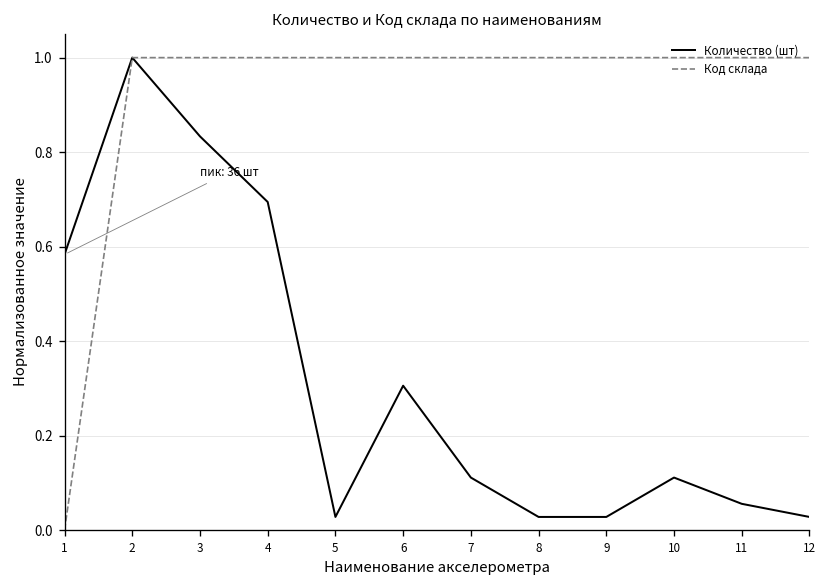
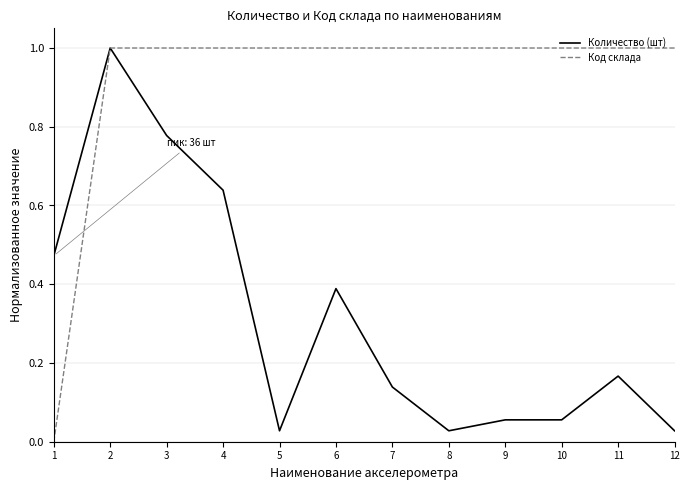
  {
    "Количество (шт)": {
-     "1": 0.58,
-     "3": 0.83,
-     "4": 0.69,
+     "1": 0.47,
+     "3": 0.78,
+     "4": 0.64,
      "5": 0.03,
-     "6": 0.31,
-     "7": 0.11,
+     "6": 0.39,
+     "7": 0.14,
      "8": 0.03,
-     "9": 0.03,
-     "10": 0.11,
-     "11": 0.06,
+     "9": 0.06,
+     "10": 0.06,
+     "11": 0.17,
      "12": 0.03
    },
    "Код склада": {
      "1": 0.00,
      "3": 1.00,
      "4": 1.00,
      "5": 1.00,
      "6": 1.00,
      "7": 1.00,
      "8": 1.00,
      "9": 1.00,
      "10": 1.00,
      "11": 1.00,
      "12": 1.00
    }
  }
